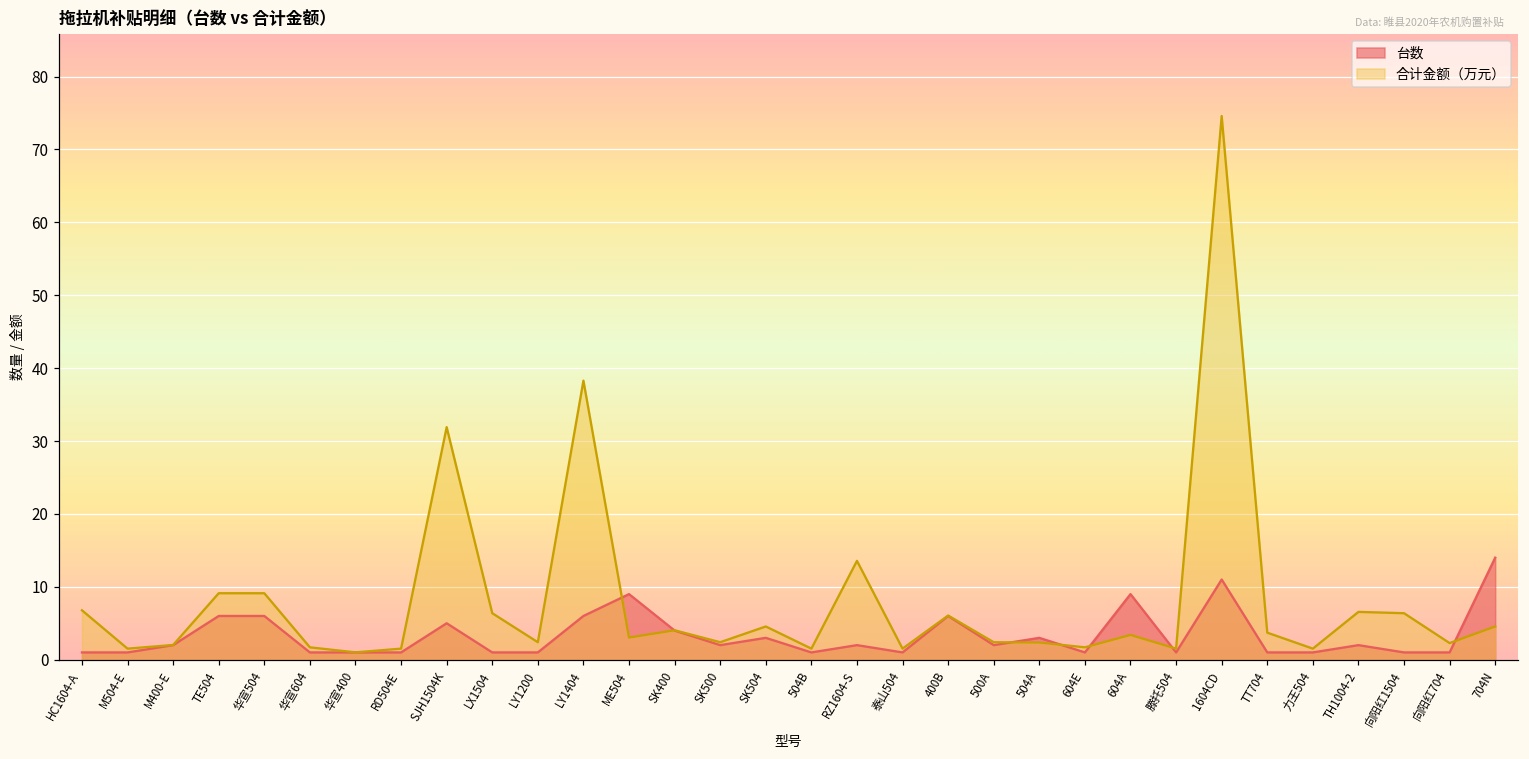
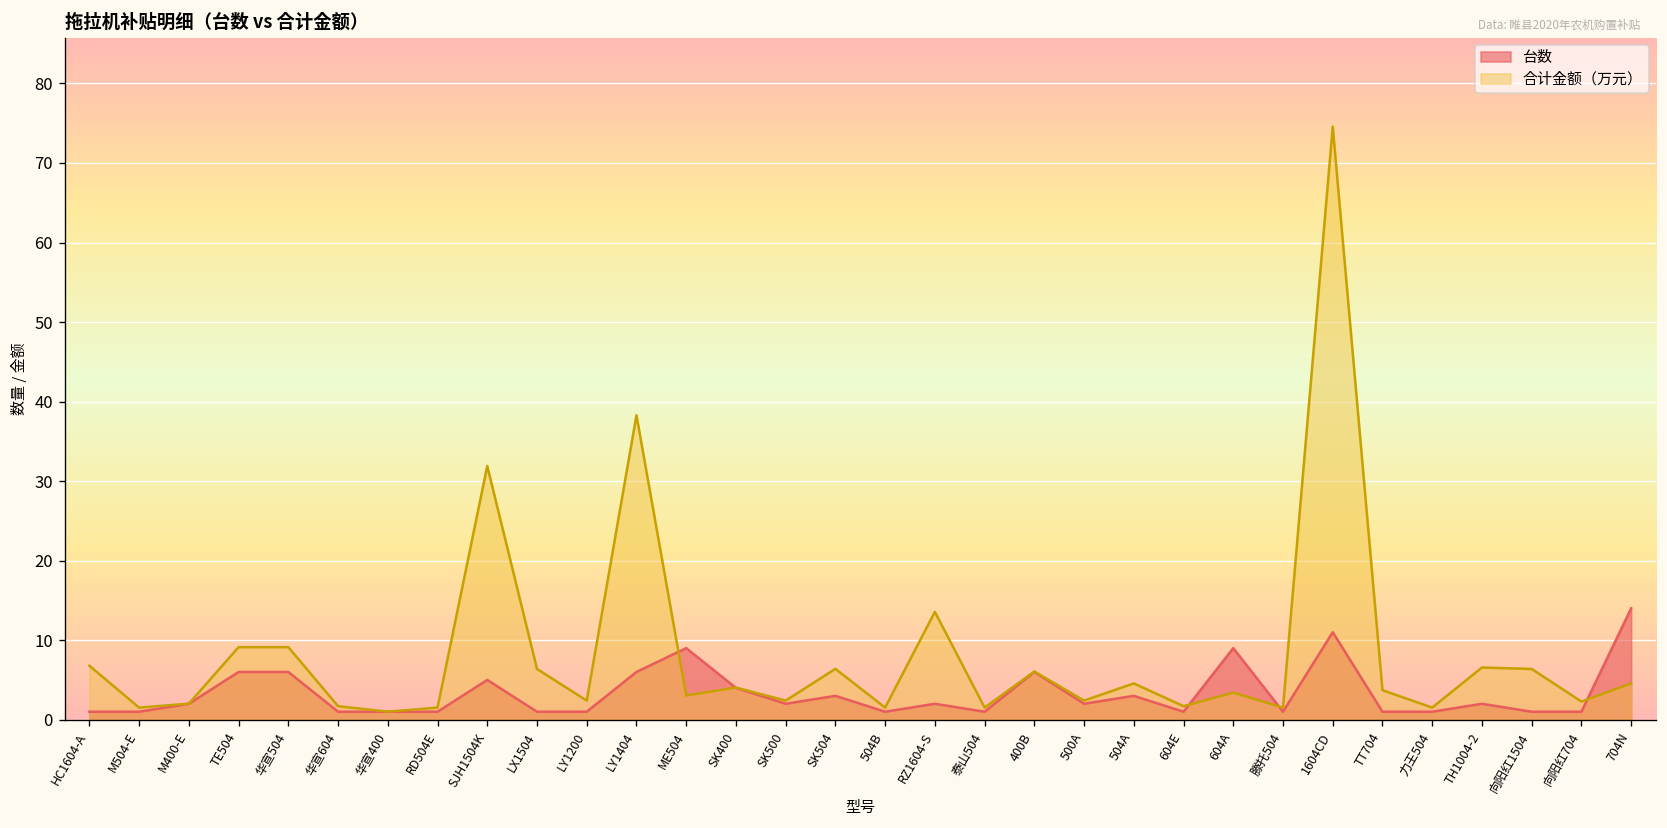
  {
    "台数": {
      "HC1604-A": 1,
      "M504-E": 1,
      "TE504": 6,
      "华宣504": 6,
      "华宣604": 1,
      "RD504E": 1,
      "SJH1504K": 5,
      "LX1504": 1,
      "LY1200": 1,
      "LY1404": 6,
      "ME504": 9,
      "SK500": 2,
      "SK504": 3,
      "504B": 1,
      "RZ1604-S": 2,
      "泰山504": 1,
      "500A": 2,
      "504A": 3,
      "604E": 1,
      "604A": 9,
      "滕托504": 1,
      "1604CD": 11,
      "TT704": 1,
      "力王504": 1,
      "TH1004-2": 2,
      "向阳红1504": 1,
      "向阳红704": 1,
      "704N": 14
    },
    "合计金额（万元）": {
      "HC1604-A": 7,
      "M504-E": 2,
      "TE504": 9,
      "华宣504": 9,
      "华宣604": 2,
      "RD504E": 2,
      "SJH1504K": 32,
      "LX1504": 6,
      "LY1200": 2,
      "LY1404": 38,
      "ME504": 3,
      "SK500": 2,
-     "SK504": 5,
+     "SK504": 6,
      "504B": 2,
      "RZ1604-S": 14,
      "泰山504": 2,
      "500A": 2,
-     "504A": 2,
+     "504A": 5,
      "604E": 2,
      "604A": 3,
      "滕托504": 2,
      "1604CD": 75,
      "TT704": 4,
      "力王504": 2,
      "TH1004-2": 7,
      "向阳红1504": 6,
      "向阳红704": 2,
      "704N": 5
    }
  }
